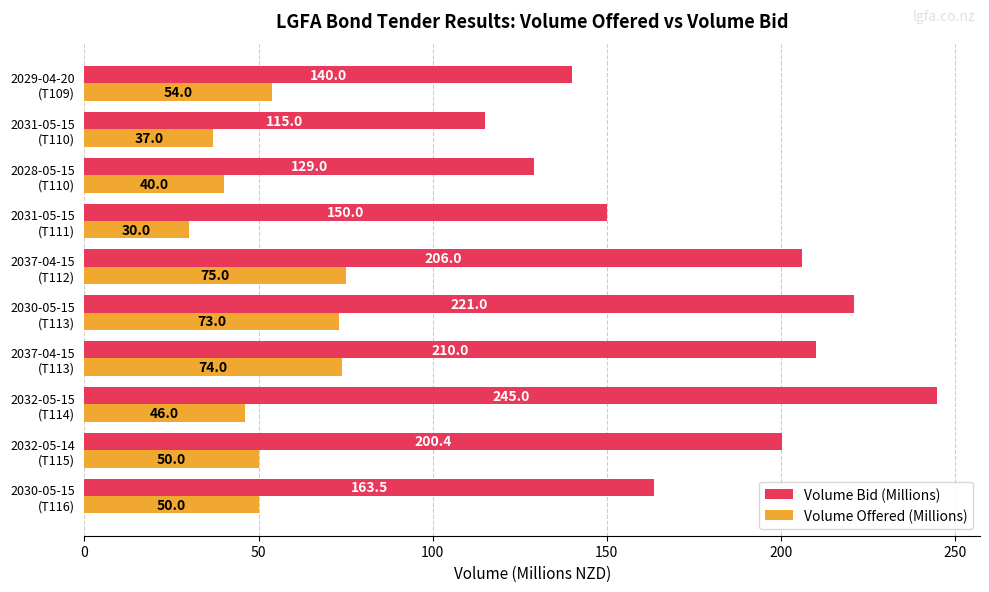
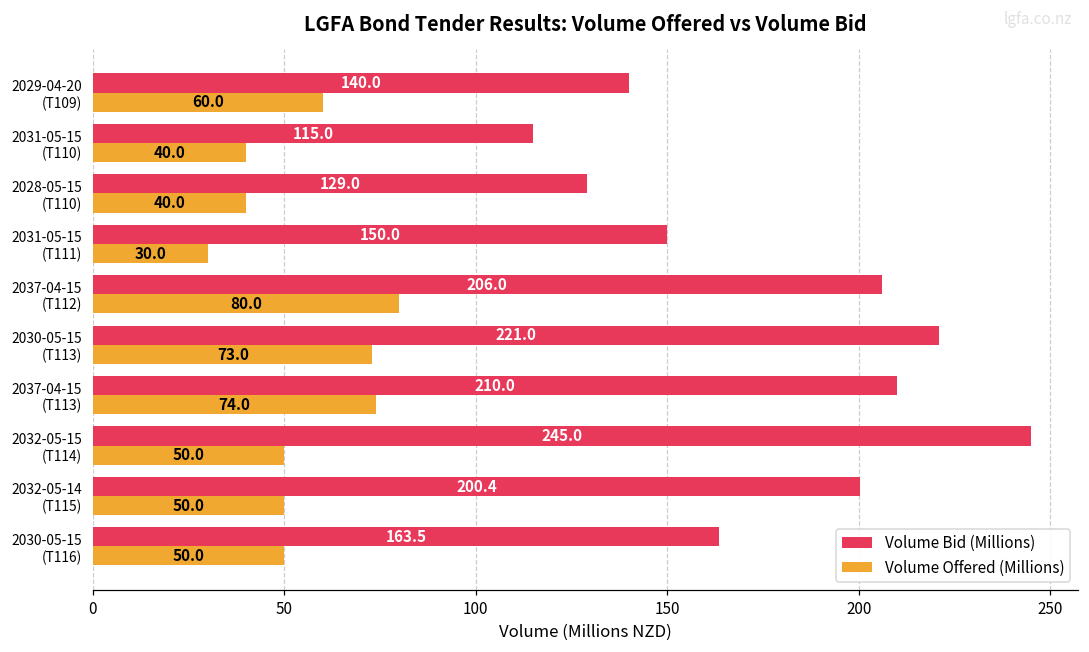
  {
    "Volume Bid (Millions)": {
      "2029-04-20 (T109)": 140.0,
      "2031-05-15 (T110)": 115.0,
      "2028-05-15 (T110)": 129.0,
      "2031-05-15 (T111)": 150.0,
      "2037-04-15 (T112)": 206.0,
      "2030-05-15 (T113)": 221.0,
      "2037-04-15 (T113)": 210.0,
      "2032-05-15 (T114)": 245.0,
      "2032-05-14 (T115)": 200.4,
      "2030-05-15 (T116)": 163.5
    },
    "Volume Offered (Millions)": {
-     "2029-04-20 (T109)": 54.0,
-     "2031-05-15 (T110)": 37.0,
+     "2029-04-20 (T109)": 60.0,
+     "2031-05-15 (T110)": 40.0,
      "2028-05-15 (T110)": 40.0,
      "2031-05-15 (T111)": 30.0,
-     "2037-04-15 (T112)": 75.0,
+     "2037-04-15 (T112)": 80.0,
      "2030-05-15 (T113)": 73.0,
      "2037-04-15 (T113)": 74.0,
-     "2032-05-15 (T114)": 46.0,
+     "2032-05-15 (T114)": 50.0,
      "2032-05-14 (T115)": 50.0,
      "2030-05-15 (T116)": 50.0
    }
  }
